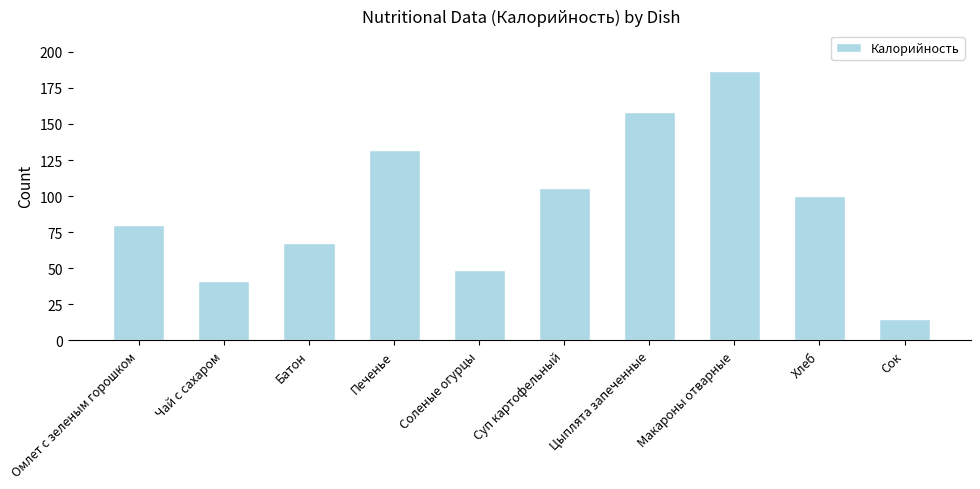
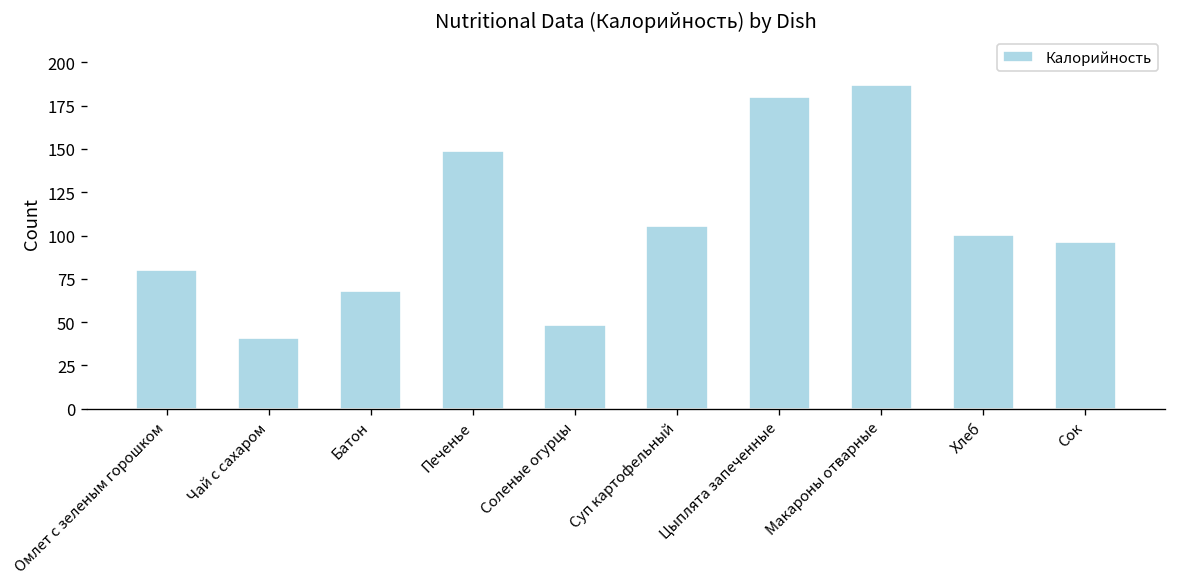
  {
    "Омлет с зеленым горошком": 80,
    "Чай с сахаром": 41,
    "Батон": 68,
-   "Печенье": 132,
+   "Печенье": 149,
    "Соленые огурцы": 49,
    "Суп картофельный": 106,
-   "Цыплята запеченные": 158,
+   "Цыплята запеченные": 180,
    "Макароны отварные": 187,
    "Хлеб": 100,
-   "Сок": 15
+   "Сок": 96
  }
